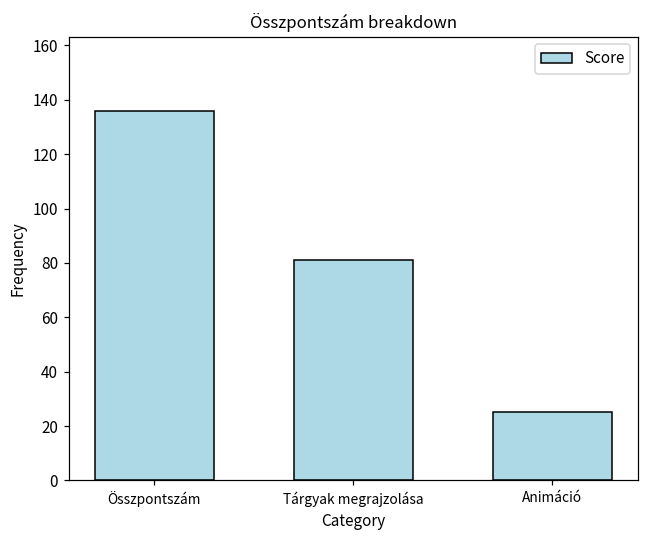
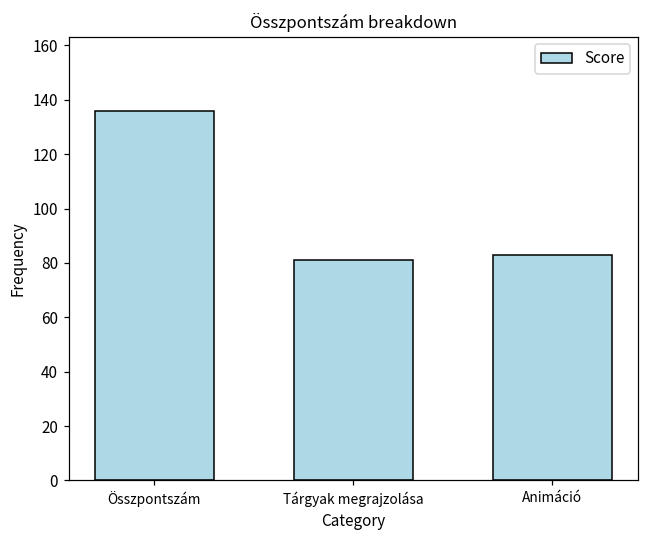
  {
    "Összpontszám": 136,
    "Tárgyak megrajzolása": 81,
-   "Animáció": 25
+   "Animáció": 83
  }
